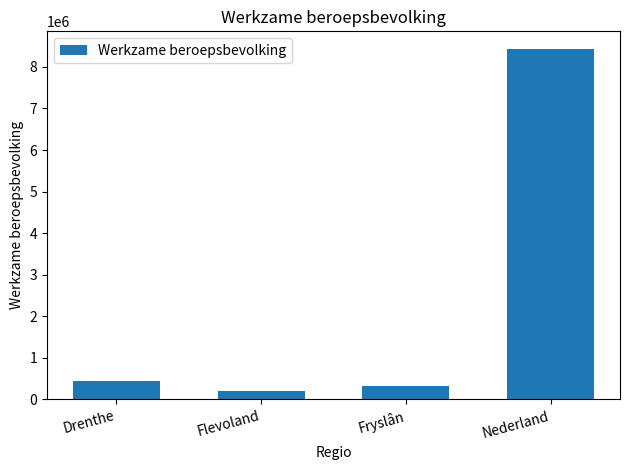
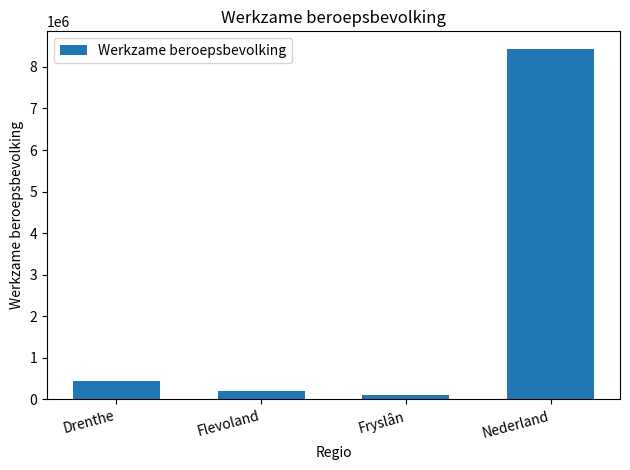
  {
    "Drenthe": 400000,
    "Flevoland": 200000,
-   "Fryslân": 300000,
+   "Fryslân": 100000,
    "Nederland": 8400000
  }
